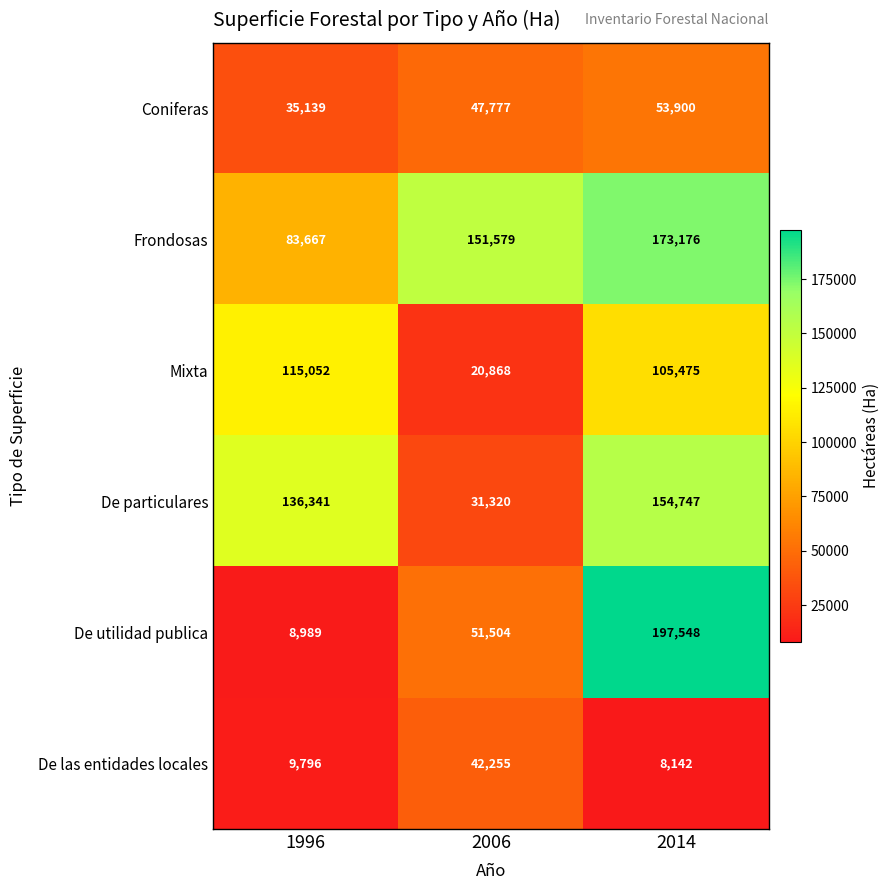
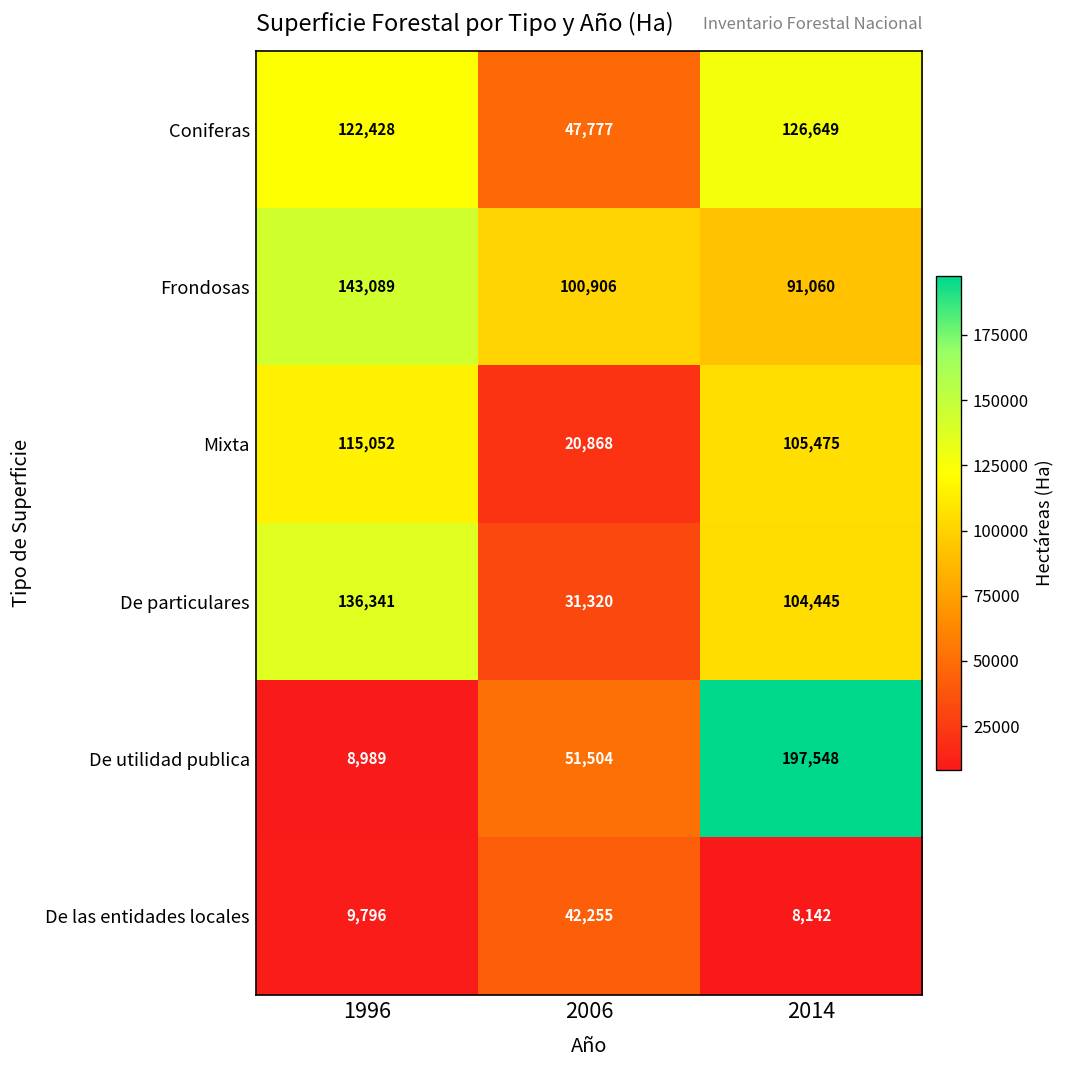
  {
    "Coniferas": {
-     "1996": "35,139",
+     "1996": "122,428",
      "2006": "47,777",
-     "2014": "53,900"
+     "2014": "126,649"
    },
    "Frondosas": {
-     "1996": "83,667",
-     "2006": "151,579",
-     "2014": "173,176"
+     "1996": "143,089",
+     "2006": "100,906",
+     "2014": "91,060"
    },
    "Mixta": {
      "1996": "115,052",
      "2006": "20,868",
      "2014": "105,475"
    },
    "De particulares": {
      "1996": "136,341",
      "2006": "31,320",
-     "2014": "154,747"
+     "2014": "104,445"
    },
    "De utilidad publica": {
      "1996": "8,989",
      "2006": "51,504",
      "2014": "197,548"
    },
    "De las entidades locales": {
      "1996": "9,796",
      "2006": "42,255",
      "2014": "8,142"
    }
  }
